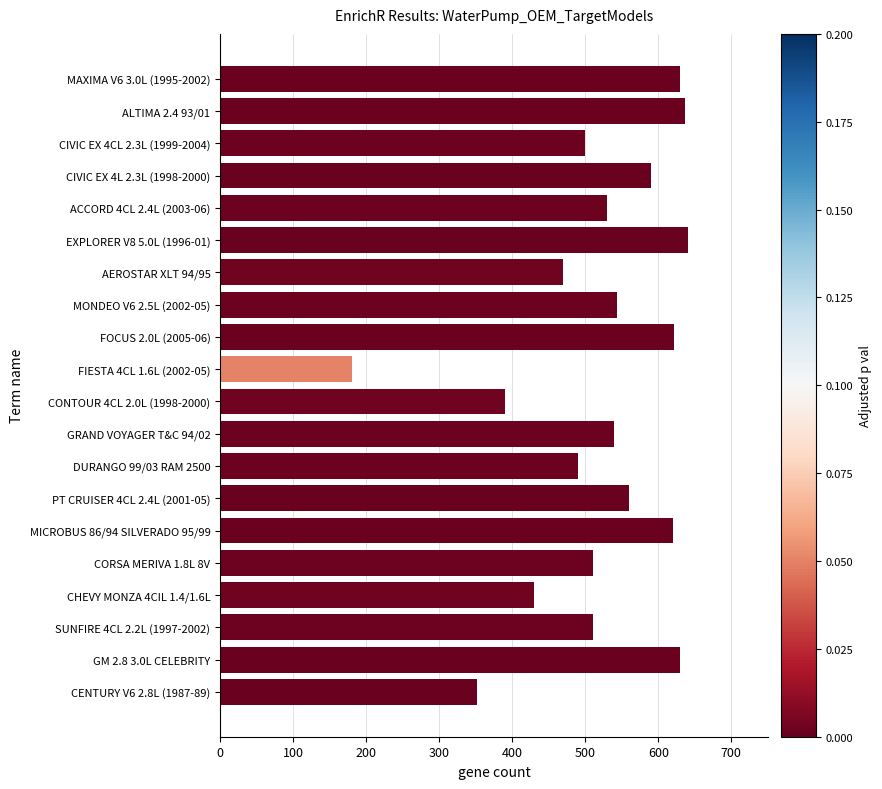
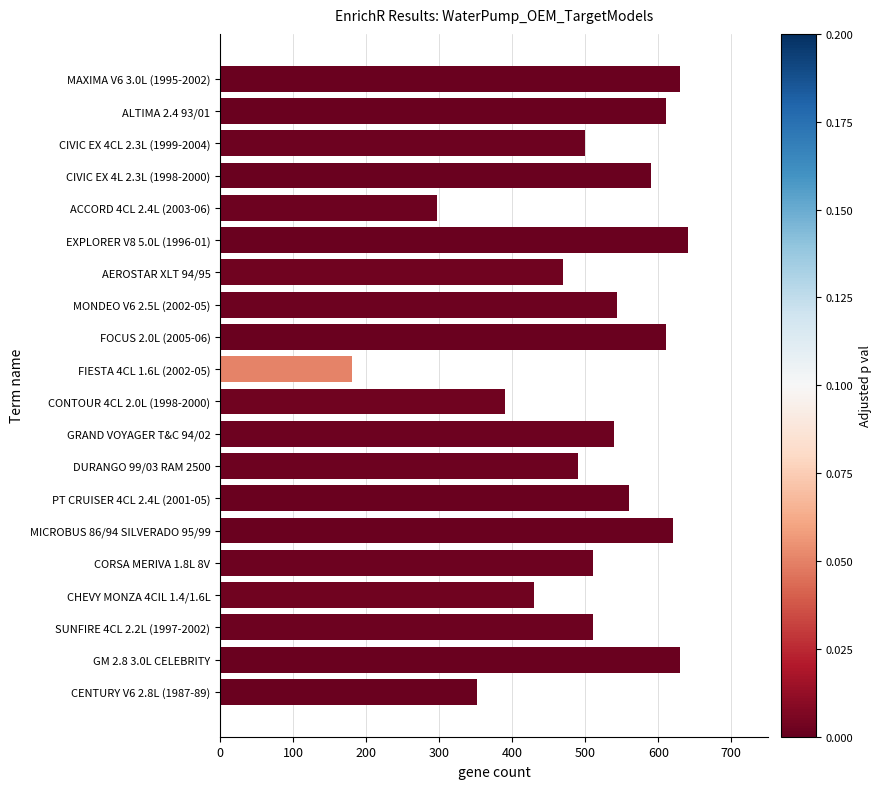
  {
    "MAXIMA V6 3.0L (1995-2002)": 630,
-   "ALTIMA 2.4 93/01": 640,
+   "ALTIMA 2.4 93/01": 610,
    "CIVIC EX 4CL 2.3L (1999-2004)": 500,
    "CIVIC EX 4L 2.3L (1998-2000)": 590,
-   "ACCORD 4CL 2.4L (2003-06)": 530,
+   "ACCORD 4CL 2.4L (2003-06)": 300,
    "EXPLORER V8 5.0L (1996-01)": 640,
    "AEROSTAR XLT 94/95": 470,
    "MONDEO V6 2.5L (2002-05)": 540,
-   "FOCUS 2.0L (2005-06)": 620,
+   "FOCUS 2.0L (2005-06)": 610,
    "FIESTA 4CL 1.6L (2002-05)": 180,
    "CONTOUR 4CL 2.0L (1998-2000)": 390,
    "GRAND VOYAGER T&C 94/02": 540,
    "DURANGO 99/03 RAM 2500": 490,
    "PT CRUISER 4CL 2.4L (2001-05)": 560,
    "MICROBUS 86/94 SILVERADO 95/99": 620,
    "CORSA MERIVA 1.8L 8V": 510,
    "CHEVY MONZA 4CIL 1.4/1.6L": 430,
    "SUNFIRE 4CL 2.2L (1997-2002)": 510,
    "GM 2.8 3.0L CELEBRITY": 630,
    "CENTURY V6 2.8L (1987-89)": 350
  }
